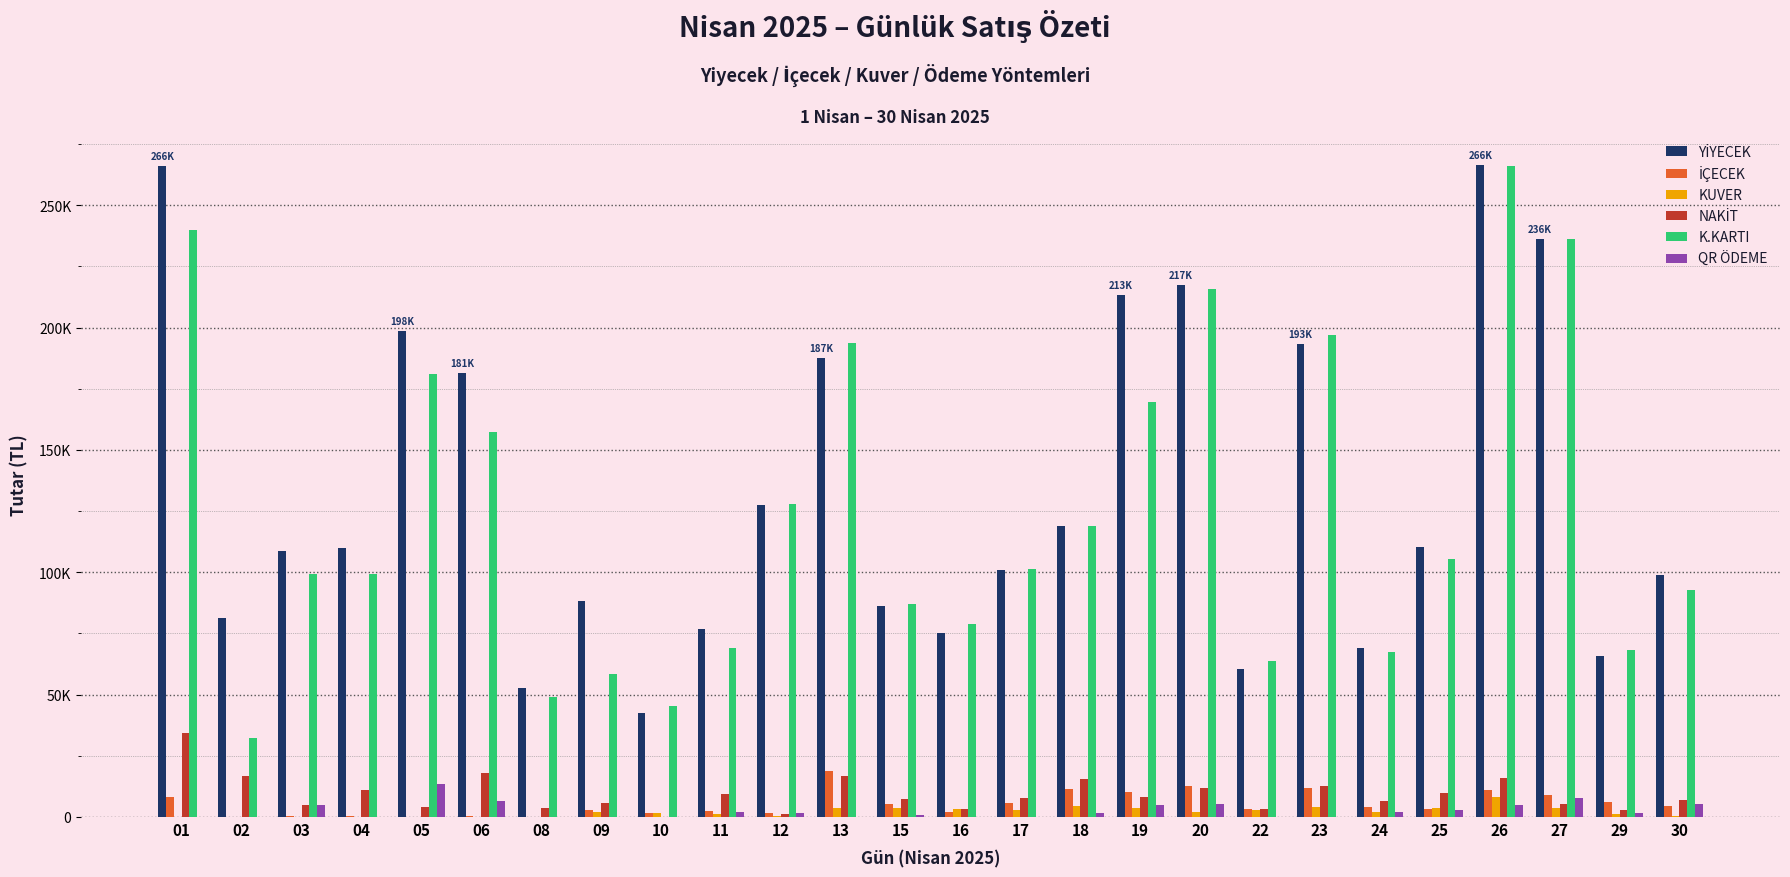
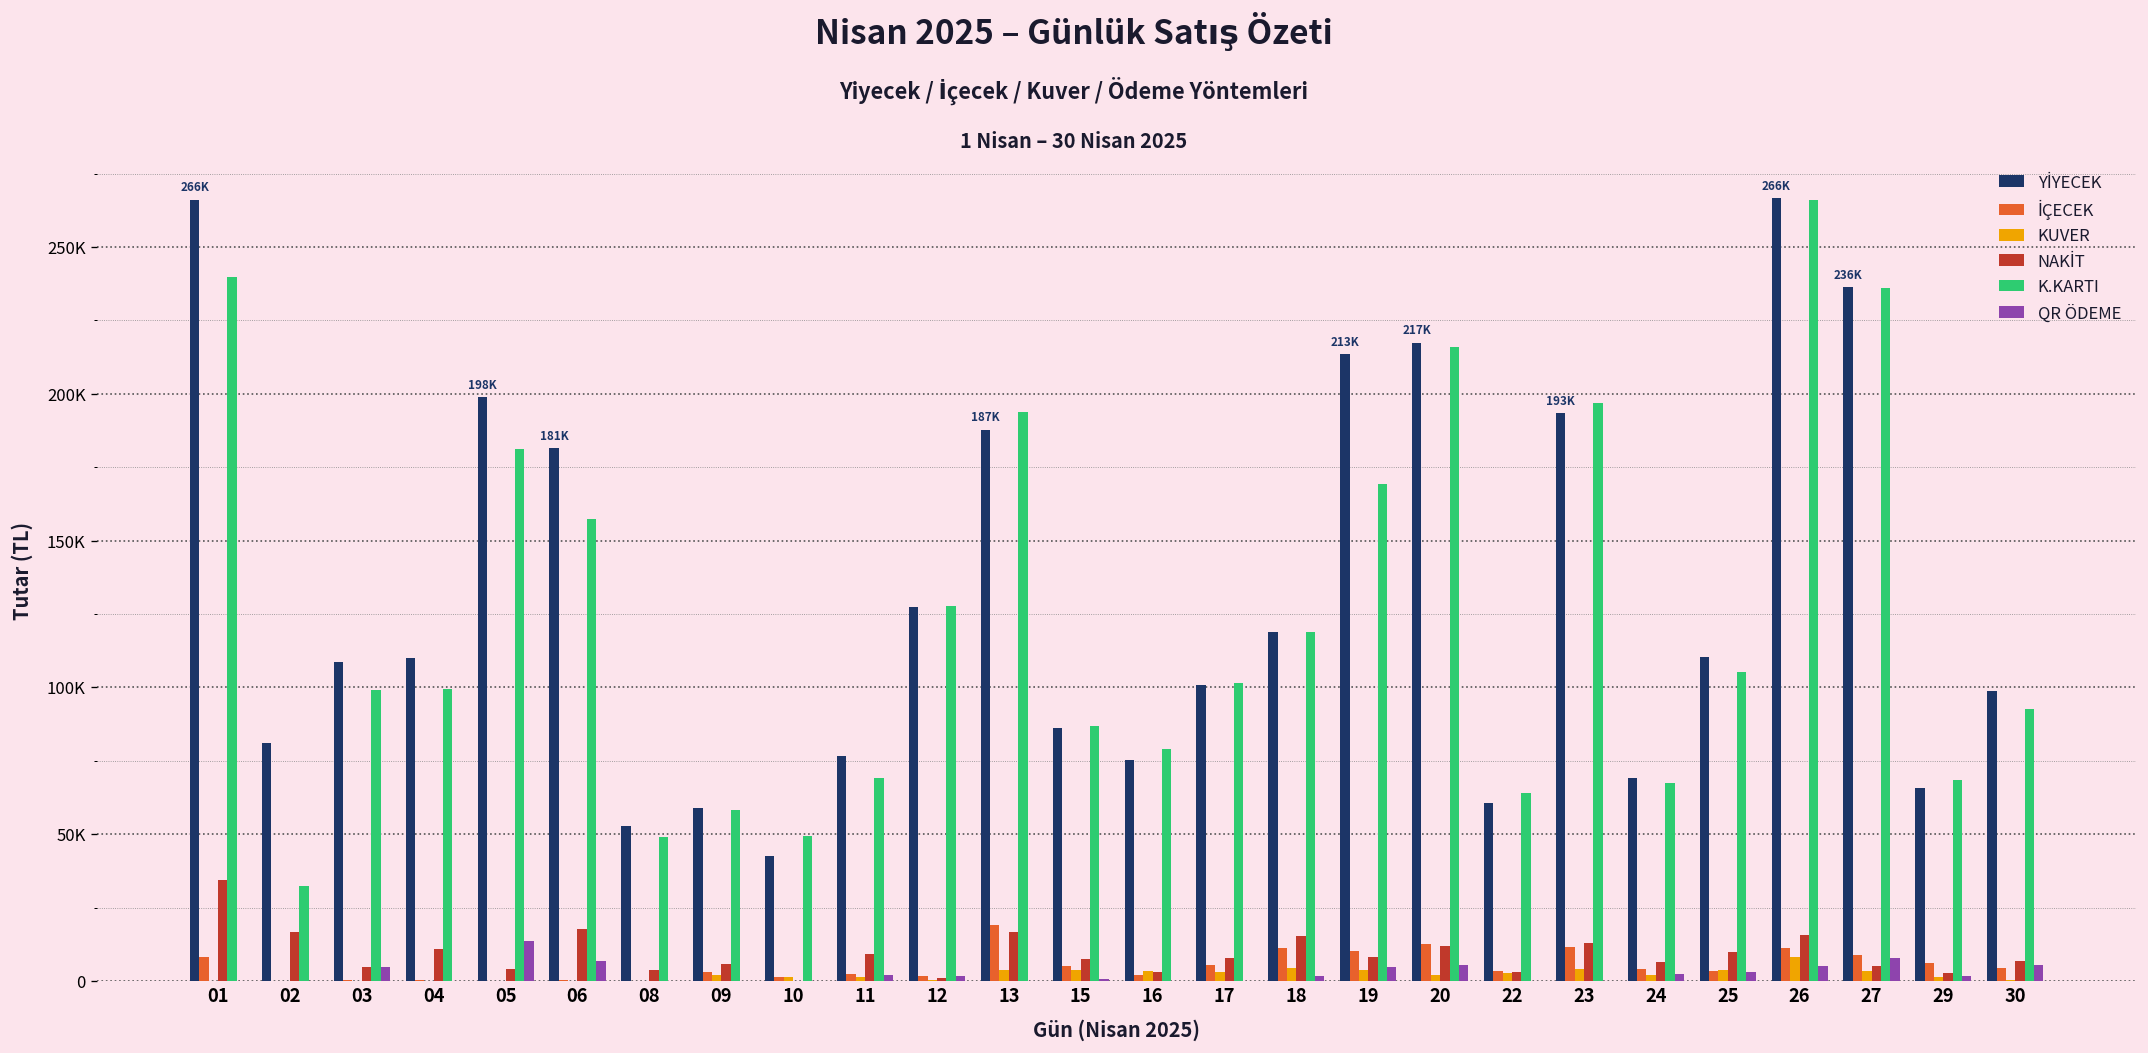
  {
    "YİYECEK": {
      "02": 81000,
      "03": 109000,
      "04": 110000,
      "08": 53000,
-     "09": 88000,
+     "09": 59000,
      "10": 43000,
      "11": 77000,
      "12": 127000,
      "15": 86000,
      "16": 75000,
      "17": 101000,
      "18": 119000,
      "22": 60000,
      "24": 69000,
      "25": 110000,
      "29": 66000,
      "30": 99000
    },
    "KUVER": {
      "01": 0,
      "02": 0,
      "03": 0,
      "04": 0,
      "05": 0,
      "06": 0,
      "08": 0,
      "09": 2000,
      "10": 2000,
      "11": 1000,
      "13": 4000,
      "15": 4000,
      "16": 3000,
      "17": 3000,
      "18": 5000,
      "19": 4000,
      "20": 2000,
      "22": 3000,
      "23": 4000,
      "24": 2000,
      "25": 4000,
      "26": 8000,
      "27": 4000,
      "29": 1000
    },
    "K.KARTI": {
      "01": 240000,
      "02": 32000,
      "03": 99000,
      "04": 99000,
      "06": 157000,
      "08": 49000,
      "09": 58000,
-     "10": 46000,
+     "10": 49000,
      "11": 69000,
      "12": 128000,
      "13": 194000,
      "15": 87000,
      "16": 79000,
      "17": 102000,
      "18": 119000,
      "19": 169000,
      "20": 216000,
      "22": 64000,
      "23": 197000,
      "24": 67000,
      "25": 105000,
      "29": 68000,
      "30": 93000
    },
    "QR ÖDEME": {
      "01": 0,
      "02": 0,
      "03": 5000,
      "04": 0,
      "05": 14000,
      "06": 7000,
      "08": 0,
      "09": 0,
      "10": 0,
      "11": 2000,
      "12": 2000,
      "13": 0,
      "16": 0,
      "17": 0,
      "18": 2000,
      "19": 5000,
      "20": 5000,
      "22": 0,
      "23": 0,
      "24": 2000,
      "25": 3000,
      "26": 5000,
      "27": 8000,
      "29": 2000,
      "30": 5000
    }
  }
